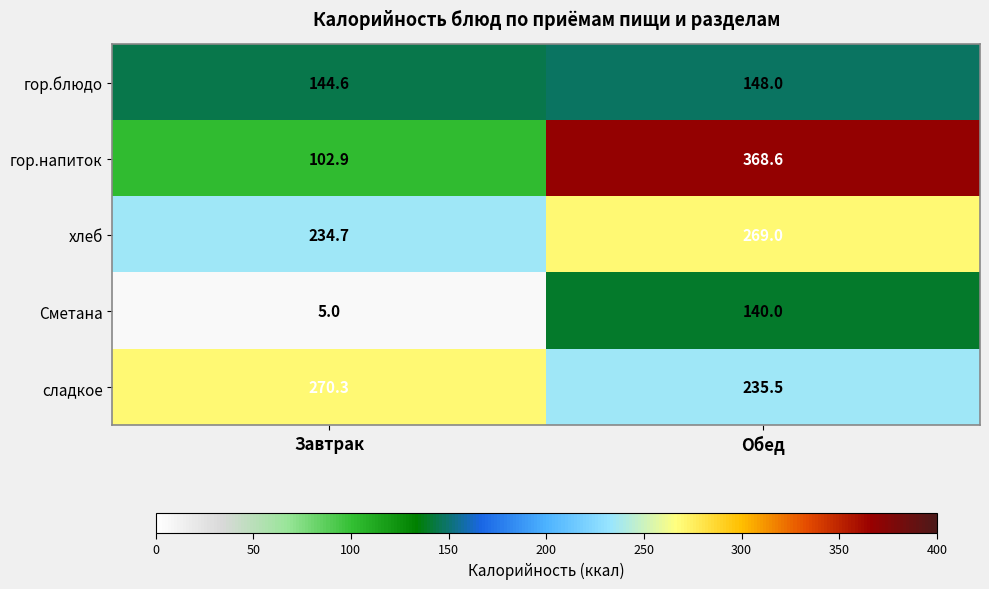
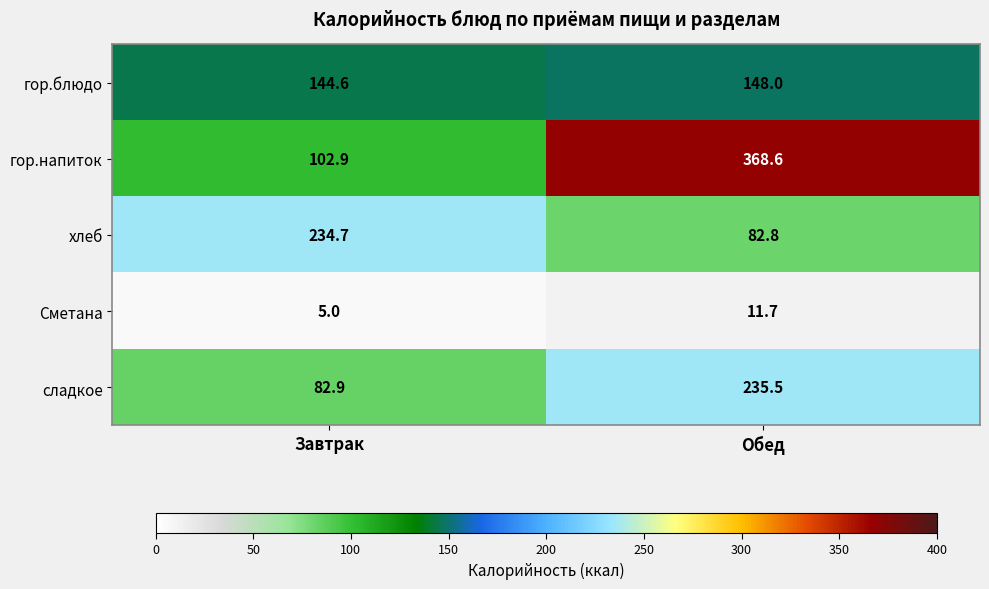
  {
    "гор.блюдо": {
      "Завтрак": 144.6,
      "Обед": 148.0
    },
    "гор.напиток": {
      "Завтрак": 102.9,
      "Обед": 368.6
    },
    "хлеб": {
      "Завтрак": 234.7,
-     "Обед": 269.0
+     "Обед": 82.8
    },
    "Сметана": {
      "Завтрак": 5.0,
-     "Обед": 140.0
+     "Обед": 11.7
    },
    "сладкое": {
-     "Завтрак": 270.3,
+     "Завтрак": 82.9,
      "Обед": 235.5
    }
  }
